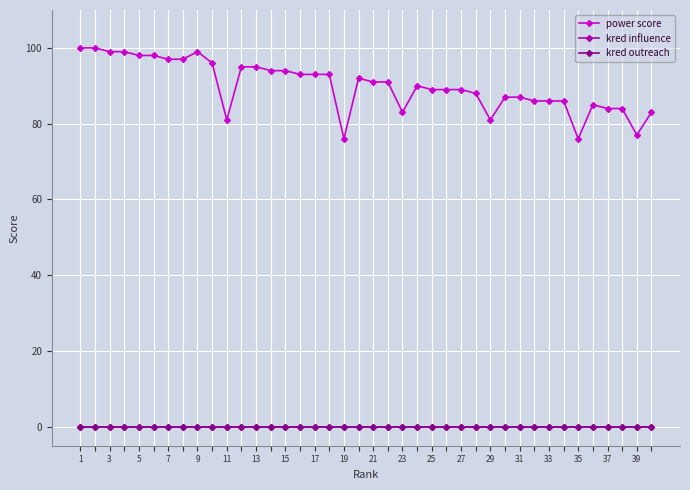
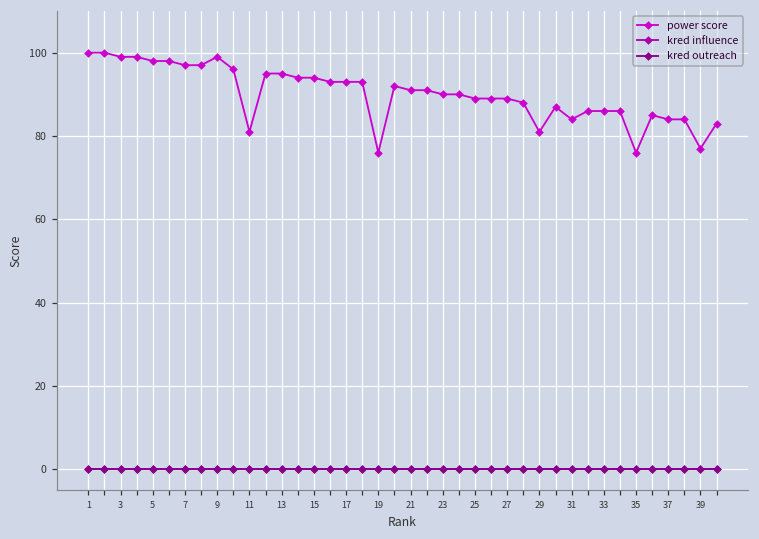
  {
    "power score": {
      "1": 100,
      "3": 99,
      "5": 98,
      "7": 97,
      "9": 99,
      "11": 81,
      "13": 95,
      "15": 94,
      "17": 93,
      "19": 76,
      "21": 91,
-     "23": 83,
+     "23": 90,
      "25": 89,
      "27": 89,
      "29": 81,
-     "31": 87,
+     "31": 84,
      "33": 86,
      "35": 76,
      "37": 84,
      "39": 77
    },
    "kred outreach": {
      "1": 0,
      "3": 0,
      "5": 0,
      "7": 0,
      "9": 0,
      "11": 0,
      "13": 0,
      "15": 0,
      "17": 0,
      "19": 0,
      "21": 0,
      "23": 0,
      "25": 0,
      "27": 0,
      "29": 0,
      "31": 0,
      "33": 0,
      "35": 0,
      "37": 0,
      "39": 0
    }
  }
